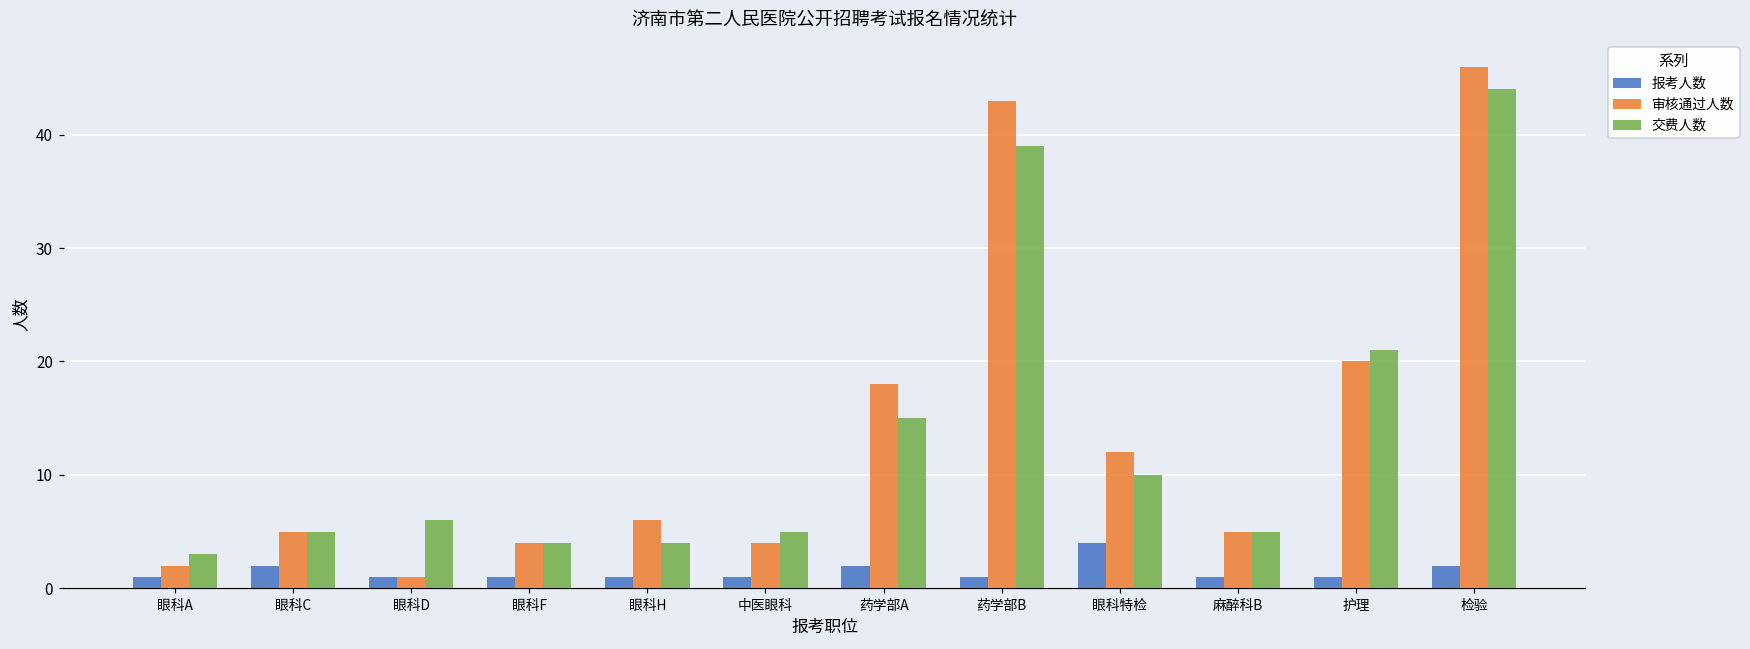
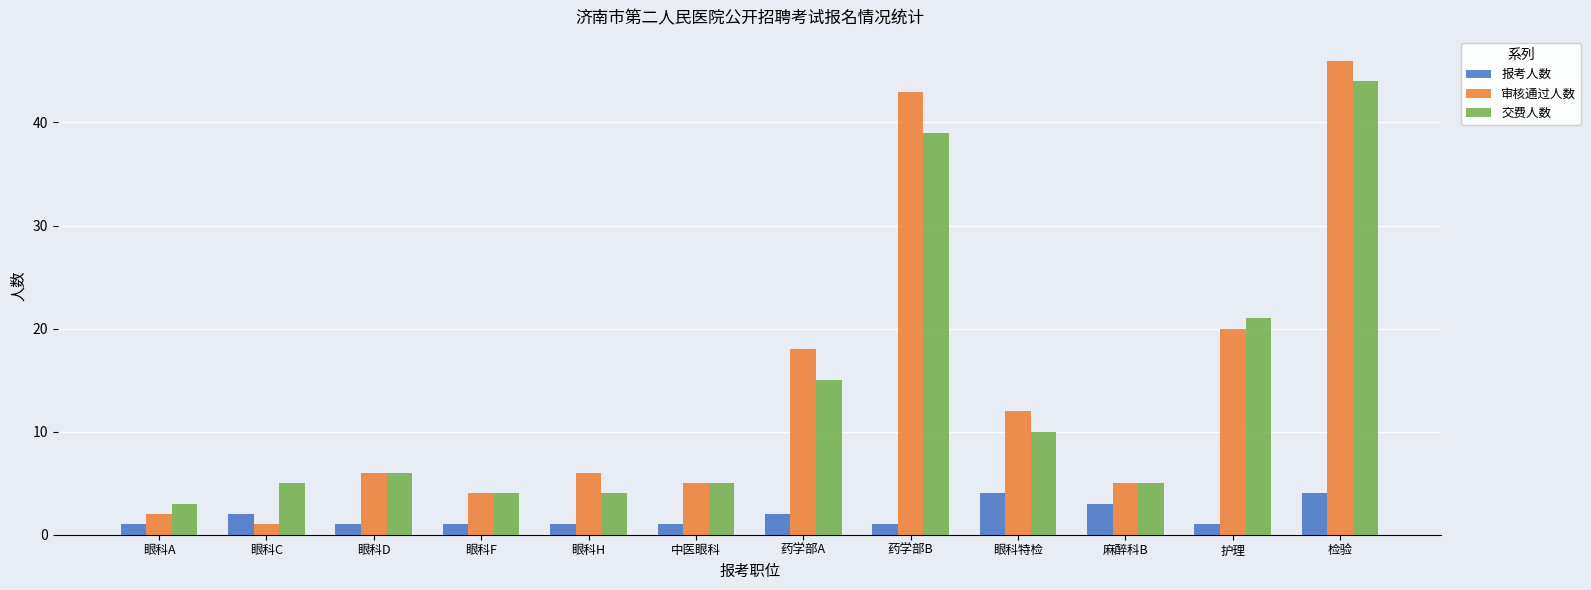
  {
    "报考人数": {
      "眼科A": 1,
      "眼科C": 2,
      "眼科D": 1,
      "眼科F": 1,
      "眼科H": 1,
      "中医眼科": 1,
      "药学部A": 2,
      "药学部B": 1,
      "眼科特检": 4,
-     "麻醉科B": 1,
+     "麻醉科B": 3,
      "护理": 1,
-     "检验": 2
+     "检验": 4
    },
    "审核通过人数": {
      "眼科A": 2,
-     "眼科C": 5,
-     "眼科D": 1,
+     "眼科C": 1,
+     "眼科D": 6,
      "眼科F": 4,
      "眼科H": 6,
-     "中医眼科": 4,
+     "中医眼科": 5,
      "药学部A": 18,
      "药学部B": 43,
      "眼科特检": 12,
      "麻醉科B": 5,
      "护理": 20,
      "检验": 46
    },
    "交费人数": {
      "眼科A": 3,
      "眼科C": 5,
      "眼科D": 6,
      "眼科F": 4,
      "眼科H": 4,
      "中医眼科": 5,
      "药学部A": 15,
      "药学部B": 39,
      "眼科特检": 10,
      "麻醉科B": 5,
      "护理": 21,
      "检验": 44
    }
  }
